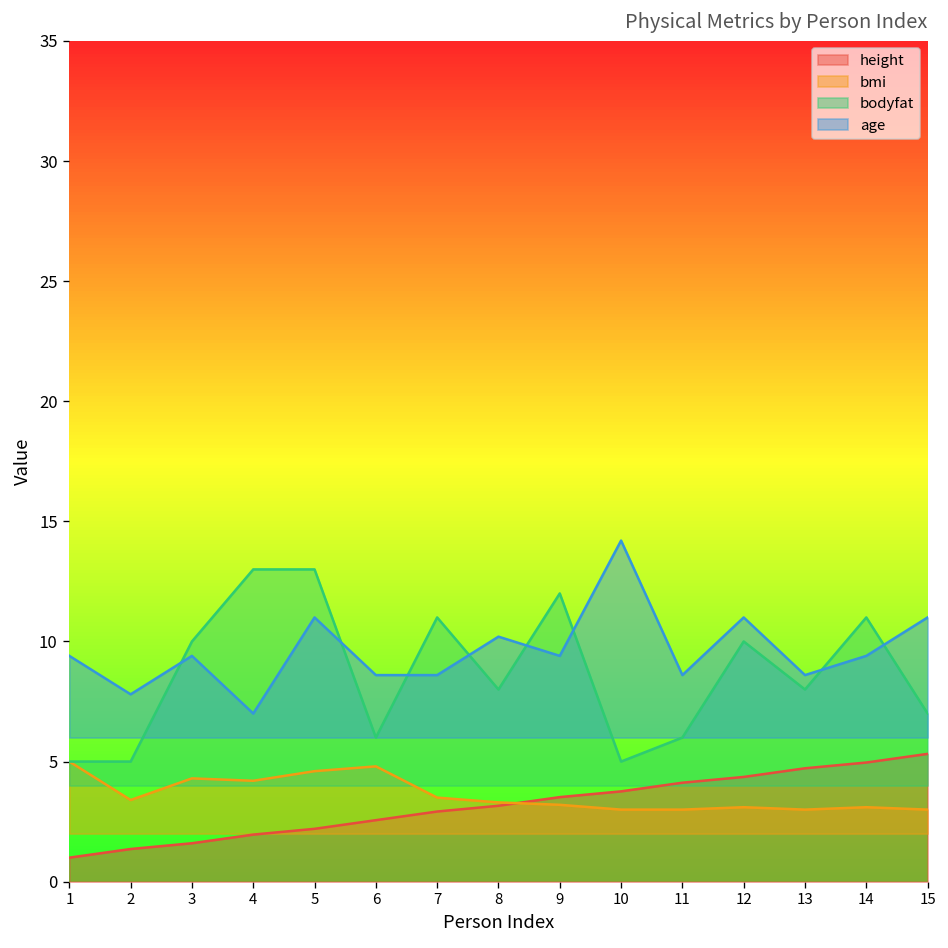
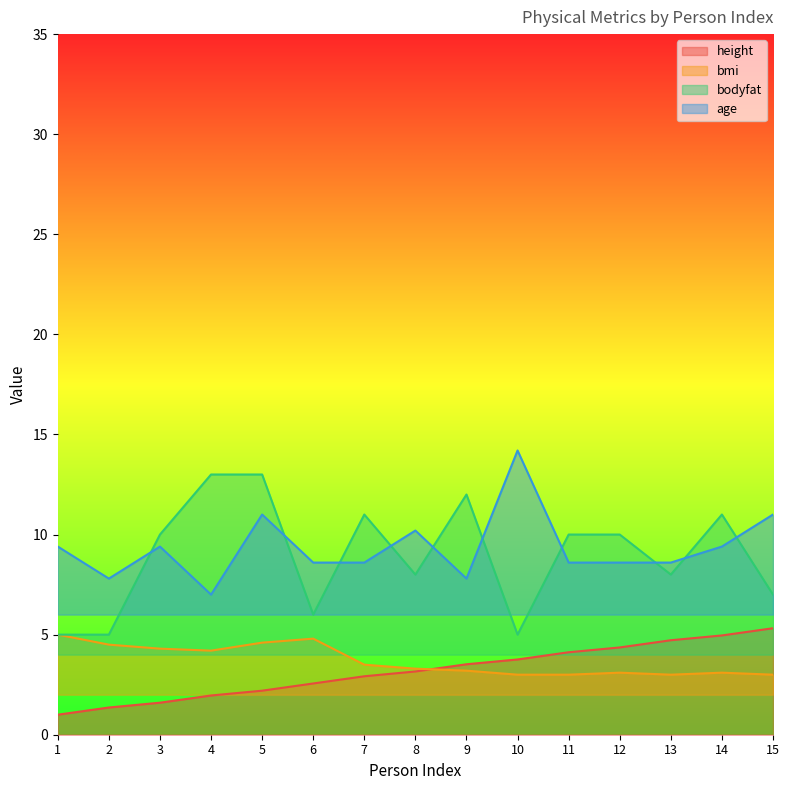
  {
    "height": {
      "1": 1.0,
      "2": 1.4,
      "3": 1.6,
      "4": 2.0,
      "5": 2.2,
      "6": 2.6,
      "7": 2.9,
      "8": 3.2,
      "9": 3.5,
      "10": 3.8,
      "11": 4.1,
      "12": 4.4,
      "13": 4.7,
      "14": 5.0,
      "15": 5.3
    },
    "bmi": {
-     "2": 3.4,
+     "2": 4.5,
      "3": 4.3,
      "4": 4.2,
      "5": 4.6,
      "6": 4.8,
      "7": 3.5,
      "8": 3.3,
      "9": 3.2,
      "10": 3.0,
      "11": 3.0,
      "12": 3.1,
      "13": 3.0,
      "14": 3.1,
      "15": 3.0
    },
    "bodyfat": {
      "2": 5.0,
      "3": 10.0,
      "4": 13.0,
      "5": 13.0,
      "6": 6.0,
      "7": 11.0,
      "8": 8.0,
      "9": 12.0,
      "10": 5.0,
-     "11": 6.0,
+     "11": 10.0,
      "12": 10.0,
      "13": 8.0,
      "14": 11.0,
      "15": 7.0
    },
    "age": {
      "1": 9.4,
      "2": 7.8,
      "3": 9.4,
      "4": 7.0,
      "5": 11.0,
      "6": 8.6,
      "7": 8.6,
      "8": 10.2,
-     "9": 9.4,
+     "9": 7.8,
      "10": 14.2,
      "11": 8.6,
-     "12": 11.0,
+     "12": 8.6,
      "13": 8.6,
      "14": 9.4,
      "15": 11.0
    }
  }
